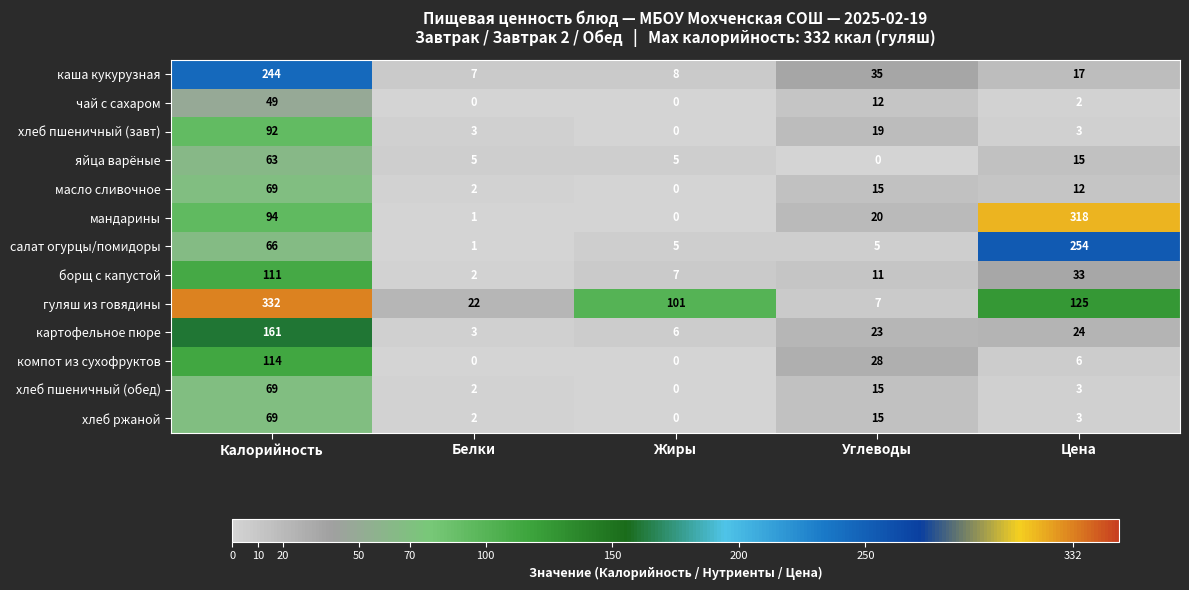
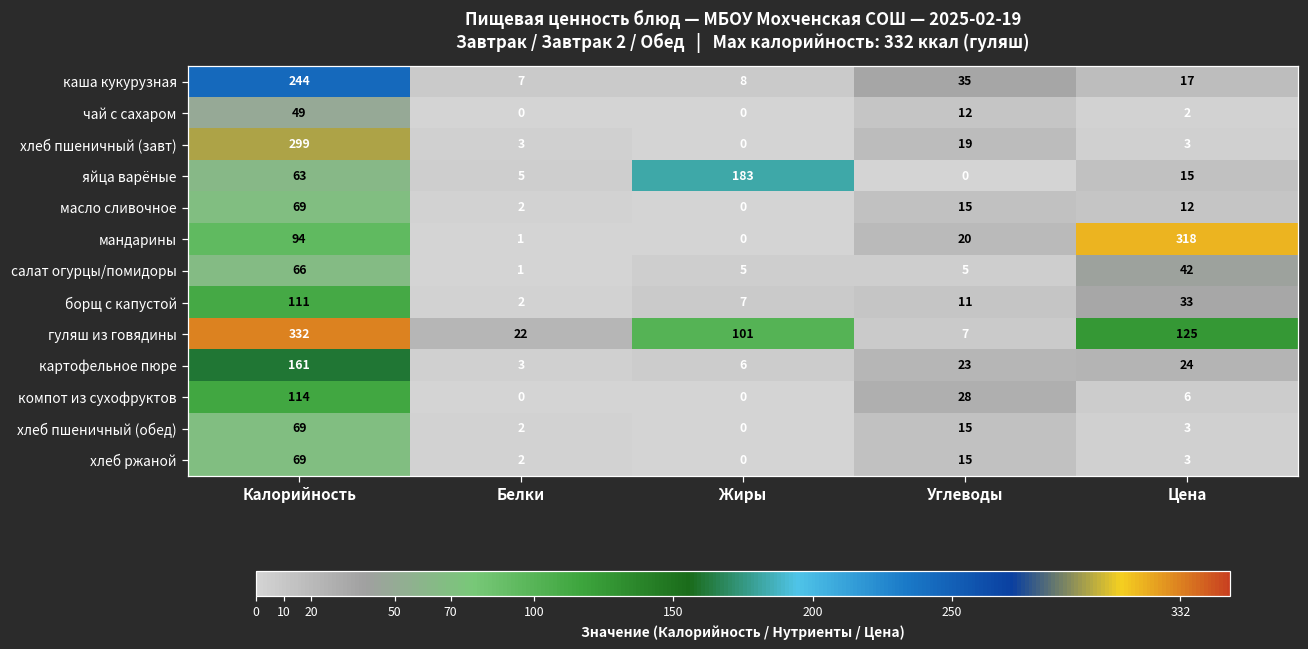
  {
    "каша кукурузная": {
      "Калорийность": 244,
      "Белки": 7,
      "Жиры": 8,
      "Углеводы": 35,
      "Цена": 17
    },
    "чай с сахаром": {
      "Калорийность": 49,
      "Углеводы": 12
    },
    "хлеб пшеничный (завт)": {
-     "Калорийность": 92,
+     "Калорийность": 299,
      "Углеводы": 19
    },
    "яйца варёные": {
      "Калорийность": 63,
      "Белки": 5,
-     "Жиры": 5,
+     "Жиры": 183,
      "Цена": 15
    },
    "масло сливочное": {
      "Калорийность": 69,
      "Углеводы": 15,
      "Цена": 12
    },
    "мандарины": {
      "Калорийность": 94,
      "Углеводы": 20,
      "Цена": 318
    },
    "салат огурцы/помидоры": {
      "Калорийность": 66,
      "Жиры": 5,
      "Углеводы": 5,
-     "Цена": 254
+     "Цена": 42
    },
    "борщ с капустой": {
      "Калорийность": 111,
      "Жиры": 7,
      "Углеводы": 11,
      "Цена": 33
    },
    "гуляш из говядины": {
      "Калорийность": 332,
      "Белки": 22,
      "Жиры": 101,
      "Углеводы": 7,
      "Цена": 125
    },
    "картофельное пюре": {
      "Калорийность": 161,
      "Жиры": 6,
      "Углеводы": 23,
      "Цена": 24
    },
    "компот из сухофруктов": {
      "Калорийность": 114,
      "Углеводы": 28,
      "Цена": 6
    },
    "хлеб пшеничный (обед)": {
      "Калорийность": 69,
      "Углеводы": 15
    },
    "хлеб ржаной": {
      "Калорийность": 69,
      "Углеводы": 15
    }
  }
